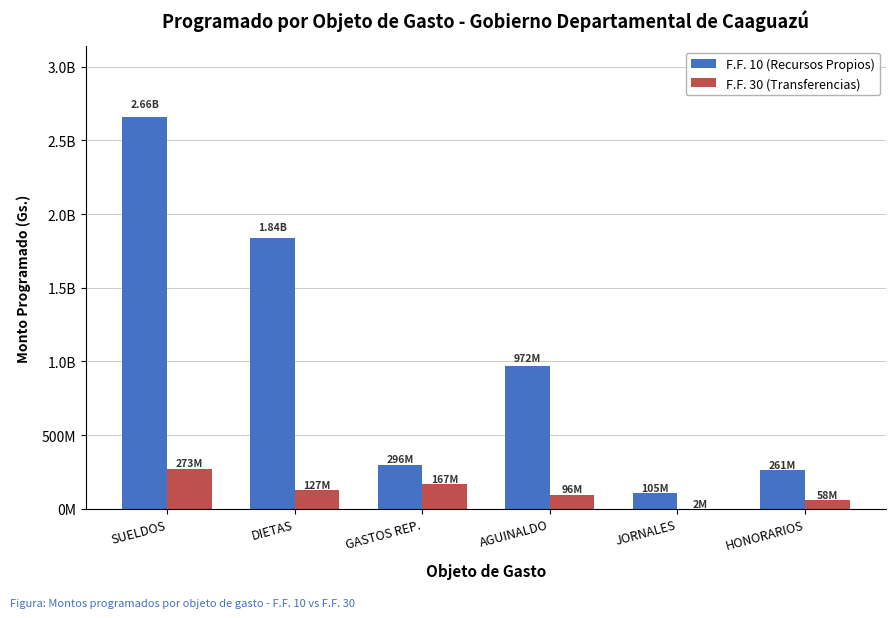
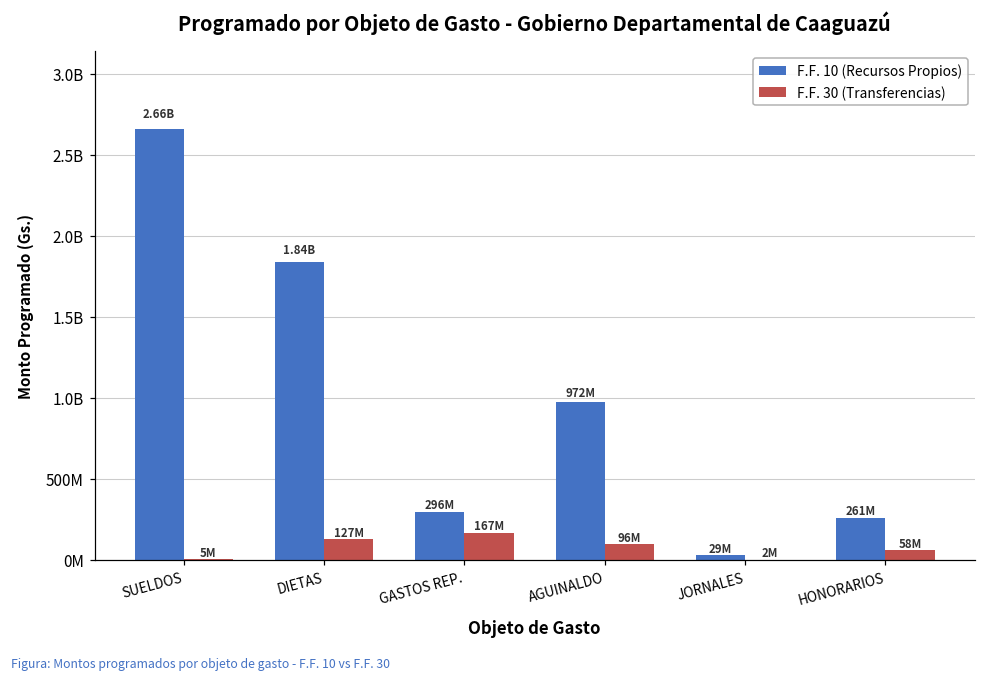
  {
    "F.F. 10 (Recursos Propios)": {
      "SUELDOS": "2.66B",
      "DIETAS": "1.84B",
      "GASTOS REP.": "296M",
      "AGUINALDO": "972M",
-     "JORNALES": "105M",
+     "JORNALES": "29M",
      "HONORARIOS": "261M"
    },
    "F.F. 30 (Transferencias)": {
-     "SUELDOS": "273M",
+     "SUELDOS": "5M",
      "DIETAS": "127M",
      "GASTOS REP.": "167M",
      "AGUINALDO": "96M",
      "JORNALES": "2M",
      "HONORARIOS": "58M"
    }
  }
